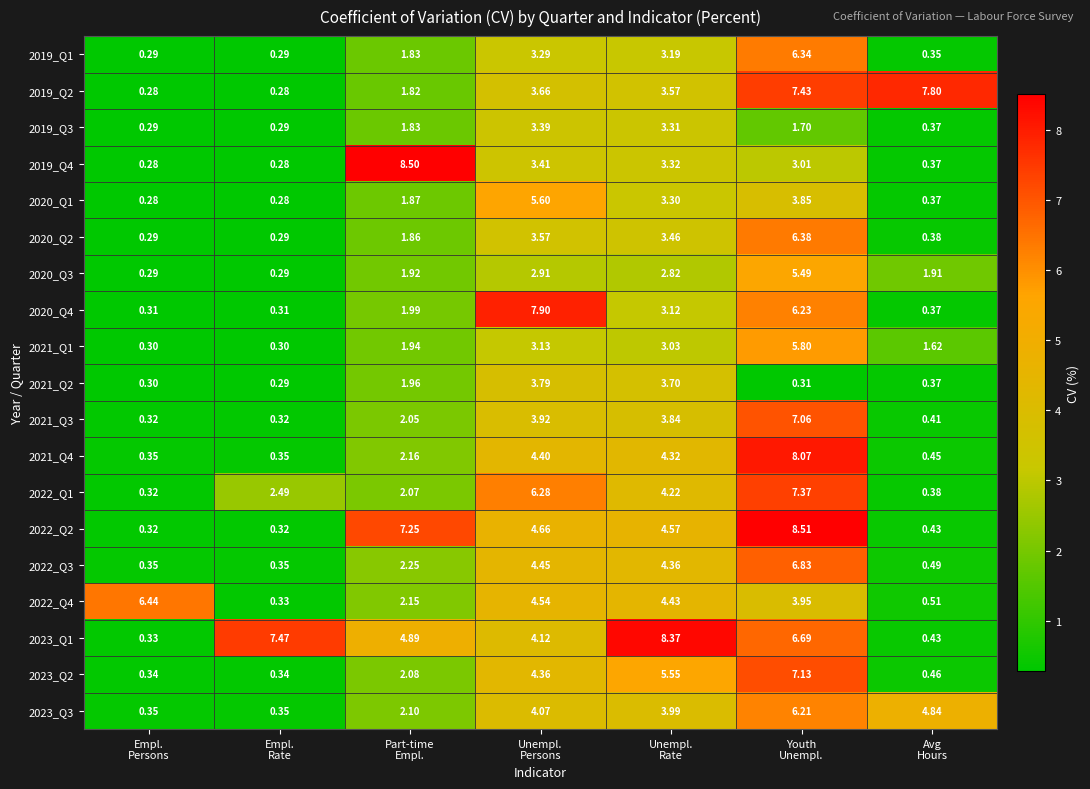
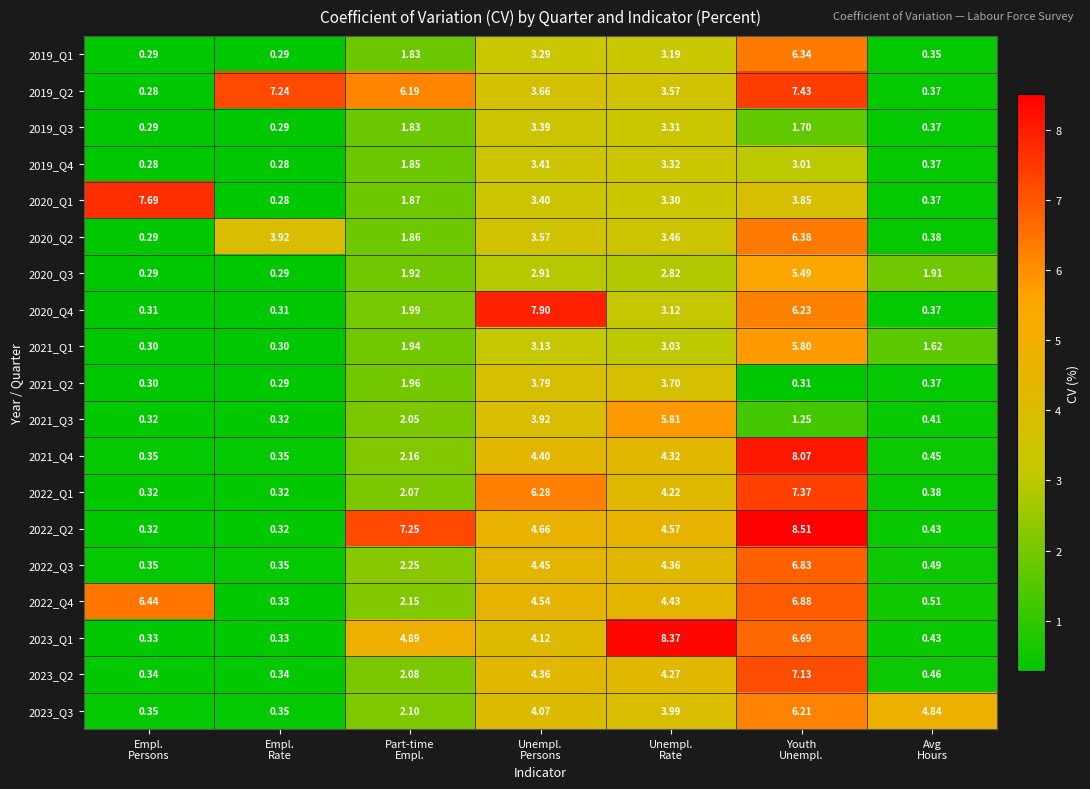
  {
    "2019_Q1": {
      "Empl. Persons": 0.29,
      "Empl. Rate": 0.29,
      "Part-time Empl.": 1.83,
      "Unempl. Persons": 3.29,
      "Unempl. Rate": 3.19,
      "Youth Unempl.": 6.34,
      "Avg Hours": 0.35
    },
    "2019_Q2": {
      "Empl. Persons": 0.28,
-     "Empl. Rate": 0.28,
-     "Part-time Empl.": 1.82,
+     "Empl. Rate": 7.24,
+     "Part-time Empl.": 6.19,
      "Unempl. Persons": 3.66,
      "Unempl. Rate": 3.57,
      "Youth Unempl.": 7.43,
-     "Avg Hours": 7.80
+     "Avg Hours": 0.37
    },
    "2019_Q3": {
      "Empl. Persons": 0.29,
      "Empl. Rate": 0.29,
      "Part-time Empl.": 1.83,
      "Unempl. Persons": 3.39,
      "Unempl. Rate": 3.31,
      "Youth Unempl.": 1.70,
      "Avg Hours": 0.37
    },
    "2019_Q4": {
      "Empl. Persons": 0.28,
      "Empl. Rate": 0.28,
-     "Part-time Empl.": 8.50,
+     "Part-time Empl.": 1.85,
      "Unempl. Persons": 3.41,
      "Unempl. Rate": 3.32,
      "Youth Unempl.": 3.01,
      "Avg Hours": 0.37
    },
    "2020_Q1": {
-     "Empl. Persons": 0.28,
+     "Empl. Persons": 7.69,
      "Empl. Rate": 0.28,
      "Part-time Empl.": 1.87,
-     "Unempl. Persons": 5.60,
+     "Unempl. Persons": 3.40,
      "Unempl. Rate": 3.30,
      "Youth Unempl.": 3.85,
      "Avg Hours": 0.37
    },
    "2020_Q2": {
      "Empl. Persons": 0.29,
-     "Empl. Rate": 0.29,
+     "Empl. Rate": 3.92,
      "Part-time Empl.": 1.86,
      "Unempl. Persons": 3.57,
      "Unempl. Rate": 3.46,
      "Youth Unempl.": 6.38,
      "Avg Hours": 0.38
    },
    "2020_Q3": {
      "Empl. Persons": 0.29,
      "Empl. Rate": 0.29,
      "Part-time Empl.": 1.92,
      "Unempl. Persons": 2.91,
      "Unempl. Rate": 2.82,
      "Youth Unempl.": 5.49,
      "Avg Hours": 1.91
    },
    "2020_Q4": {
      "Empl. Persons": 0.31,
      "Empl. Rate": 0.31,
      "Part-time Empl.": 1.99,
      "Unempl. Persons": 7.90,
      "Unempl. Rate": 3.12,
      "Youth Unempl.": 6.23,
      "Avg Hours": 0.37
    },
    "2021_Q1": {
      "Empl. Persons": 0.30,
      "Empl. Rate": 0.30,
      "Part-time Empl.": 1.94,
      "Unempl. Persons": 3.13,
      "Unempl. Rate": 3.03,
      "Youth Unempl.": 5.80,
      "Avg Hours": 1.62
    },
    "2021_Q2": {
      "Empl. Persons": 0.30,
      "Empl. Rate": 0.29,
      "Part-time Empl.": 1.96,
      "Unempl. Persons": 3.79,
      "Unempl. Rate": 3.70,
      "Youth Unempl.": 0.31,
      "Avg Hours": 0.37
    },
    "2021_Q3": {
      "Empl. Persons": 0.32,
      "Empl. Rate": 0.32,
      "Part-time Empl.": 2.05,
      "Unempl. Persons": 3.92,
-     "Unempl. Rate": 3.84,
-     "Youth Unempl.": 7.06,
+     "Unempl. Rate": 5.81,
+     "Youth Unempl.": 1.25,
      "Avg Hours": 0.41
    },
    "2021_Q4": {
      "Empl. Persons": 0.35,
      "Empl. Rate": 0.35,
      "Part-time Empl.": 2.16,
      "Unempl. Persons": 4.40,
      "Unempl. Rate": 4.32,
      "Youth Unempl.": 8.07,
      "Avg Hours": 0.45
    },
    "2022_Q1": {
      "Empl. Persons": 0.32,
-     "Empl. Rate": 2.49,
+     "Empl. Rate": 0.32,
      "Part-time Empl.": 2.07,
      "Unempl. Persons": 6.28,
      "Unempl. Rate": 4.22,
      "Youth Unempl.": 7.37,
      "Avg Hours": 0.38
    },
    "2022_Q2": {
      "Empl. Persons": 0.32,
      "Empl. Rate": 0.32,
      "Part-time Empl.": 7.25,
      "Unempl. Persons": 4.66,
      "Unempl. Rate": 4.57,
      "Youth Unempl.": 8.51,
      "Avg Hours": 0.43
    },
    "2022_Q3": {
      "Empl. Persons": 0.35,
      "Empl. Rate": 0.35,
      "Part-time Empl.": 2.25,
      "Unempl. Persons": 4.45,
      "Unempl. Rate": 4.36,
      "Youth Unempl.": 6.83,
      "Avg Hours": 0.49
    },
    "2022_Q4": {
      "Empl. Persons": 6.44,
      "Empl. Rate": 0.33,
      "Part-time Empl.": 2.15,
      "Unempl. Persons": 4.54,
      "Unempl. Rate": 4.43,
-     "Youth Unempl.": 3.95,
+     "Youth Unempl.": 6.88,
      "Avg Hours": 0.51
    },
    "2023_Q1": {
      "Empl. Persons": 0.33,
-     "Empl. Rate": 7.47,
+     "Empl. Rate": 0.33,
      "Part-time Empl.": 4.89,
      "Unempl. Persons": 4.12,
      "Unempl. Rate": 8.37,
      "Youth Unempl.": 6.69,
      "Avg Hours": 0.43
    },
    "2023_Q2": {
      "Empl. Persons": 0.34,
      "Empl. Rate": 0.34,
      "Part-time Empl.": 2.08,
      "Unempl. Persons": 4.36,
-     "Unempl. Rate": 5.55,
+     "Unempl. Rate": 4.27,
      "Youth Unempl.": 7.13,
      "Avg Hours": 0.46
    },
    "2023_Q3": {
      "Empl. Persons": 0.35,
      "Empl. Rate": 0.35,
      "Part-time Empl.": 2.10,
      "Unempl. Persons": 4.07,
      "Unempl. Rate": 3.99,
      "Youth Unempl.": 6.21,
      "Avg Hours": 4.84
    }
  }
